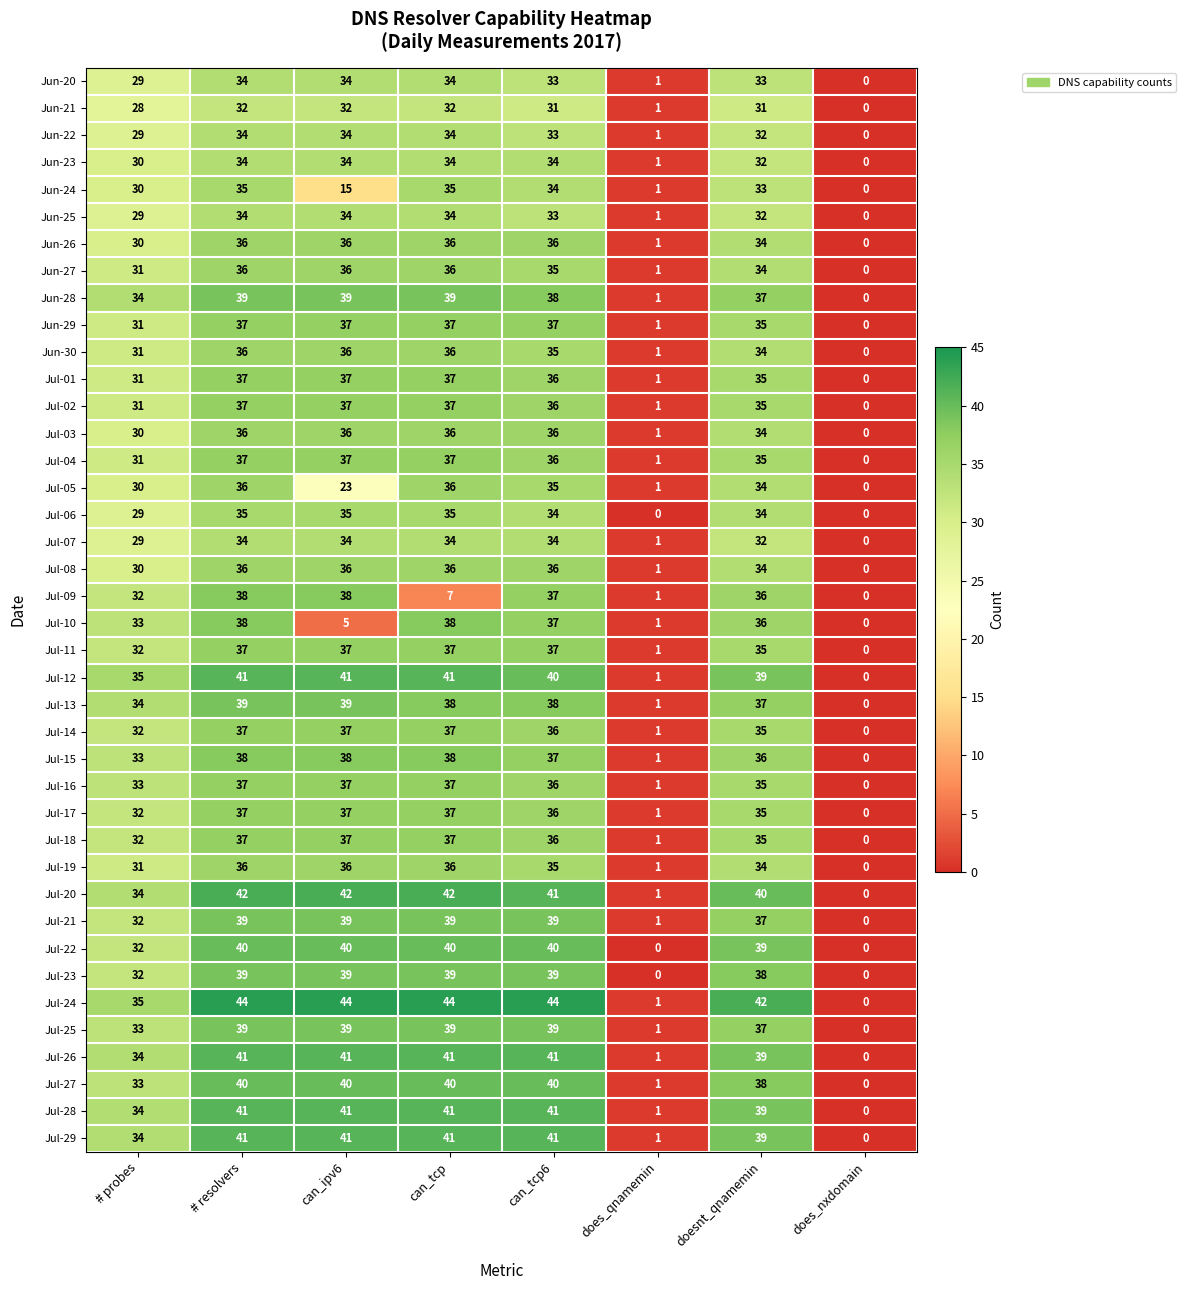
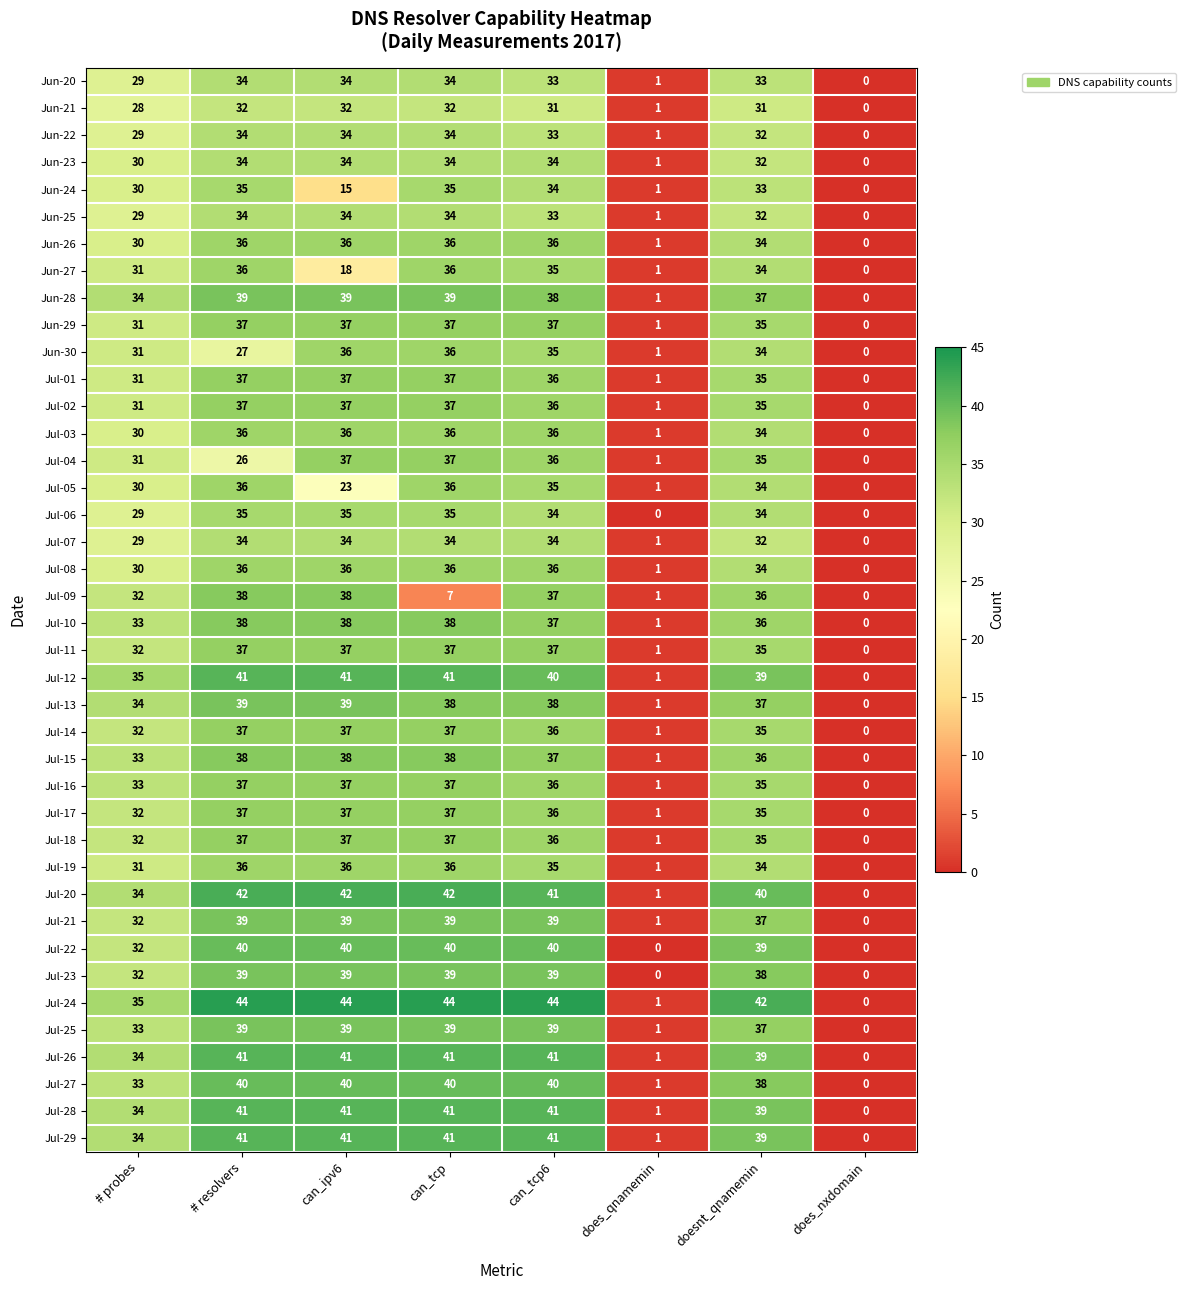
  {
    "Jun-27": {
      "# probes": 31,
      "# resolvers": 36,
-     "can_ipv6": 36,
+     "can_ipv6": 18,
      "can_tcp": 36,
      "can_tcp6": 35,
      "does_qnamemin": 1,
      "doesnt_qnamemin": 34,
      "does_nxdomain": 0
    },
    "Jun-30": {
      "# probes": 31,
-     "# resolvers": 36,
+     "# resolvers": 27,
      "can_ipv6": 36,
      "can_tcp": 36,
      "can_tcp6": 35,
      "does_qnamemin": 1,
      "doesnt_qnamemin": 34,
      "does_nxdomain": 0
    },
    "Jul-04": {
      "# probes": 31,
-     "# resolvers": 37,
+     "# resolvers": 26,
      "can_ipv6": 37,
      "can_tcp": 37,
      "can_tcp6": 36,
      "does_qnamemin": 1,
      "doesnt_qnamemin": 35,
      "does_nxdomain": 0
    },
    "Jul-10": {
      "# probes": 33,
      "# resolvers": 38,
-     "can_ipv6": 5,
+     "can_ipv6": 38,
      "can_tcp": 38,
      "can_tcp6": 37,
      "does_qnamemin": 1,
      "doesnt_qnamemin": 36,
      "does_nxdomain": 0
    }
  }
